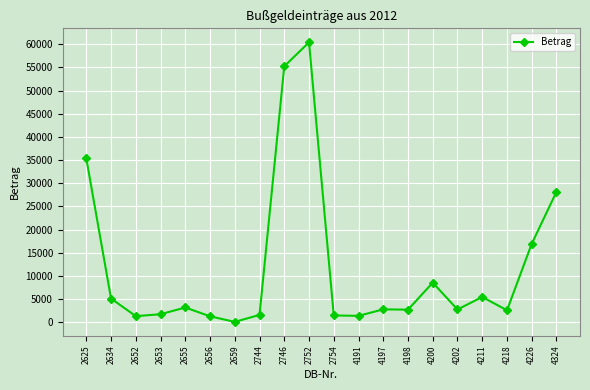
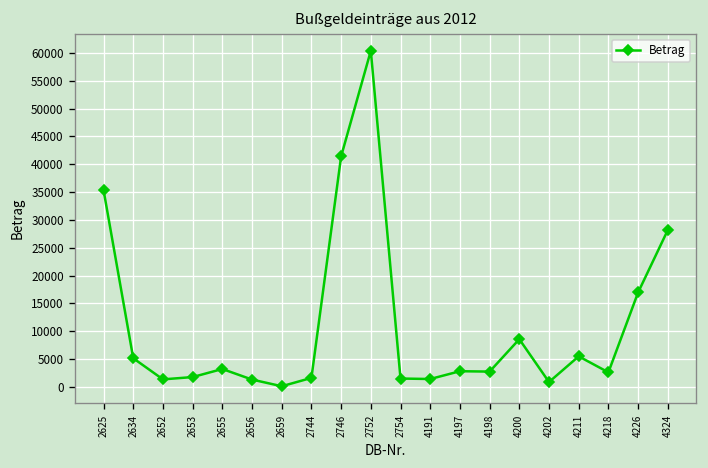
  {
    "2625": 35000,
    "2634": 5000,
    "2652": 1000,
    "2653": 2000,
    "2655": 3000,
    "2656": 1000,
    "2659": 0,
    "2744": 2000,
-   "2746": 55000,
+   "2746": 41000,
    "2752": 60000,
    "2754": 1000,
    "4191": 1000,
    "4197": 3000,
    "4198": 3000,
    "4200": 9000,
-   "4202": 3000,
+   "4202": 1000,
    "4211": 5000,
    "4218": 3000,
    "4226": 17000,
    "4324": 28000
  }
